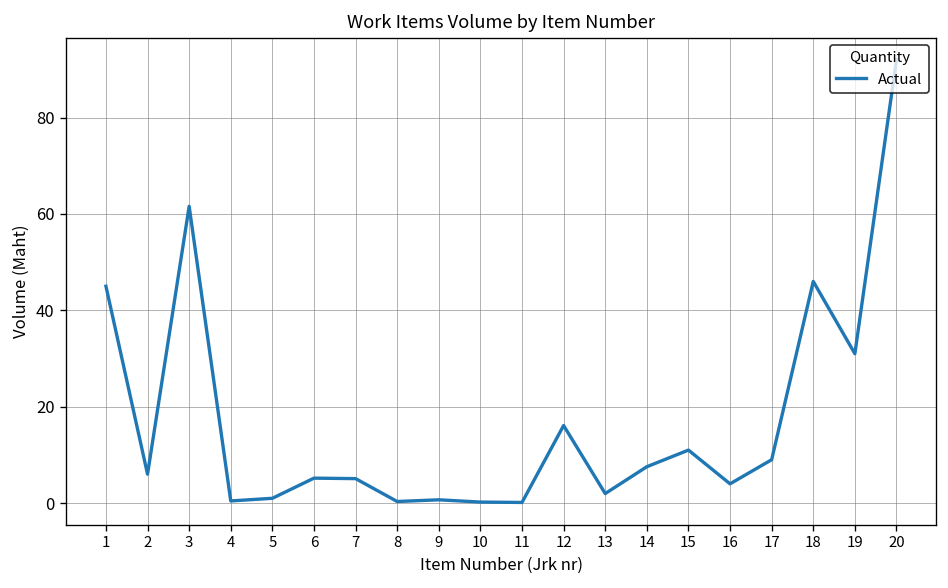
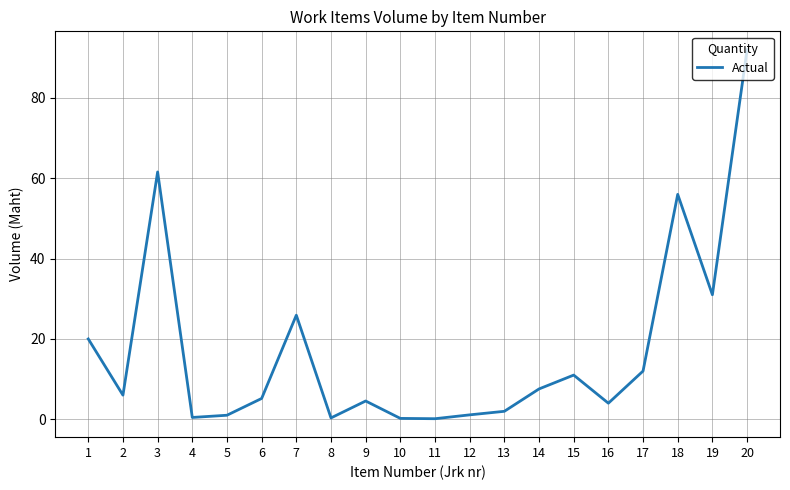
  {
-   "1": 45,
+   "1": 20,
    "2": 6,
    "3": 62,
    "4": 0,
    "5": 1,
    "6": 5,
-   "7": 5,
+   "7": 26,
    "8": 0,
-   "9": 1,
+   "9": 5,
    "10": 0,
    "11": 0,
-   "12": 16,
+   "12": 1,
    "13": 2,
    "14": 8,
    "15": 11,
    "16": 4,
-   "17": 9,
-   "18": 46,
+   "17": 12,
+   "18": 56,
    "19": 31
  }
